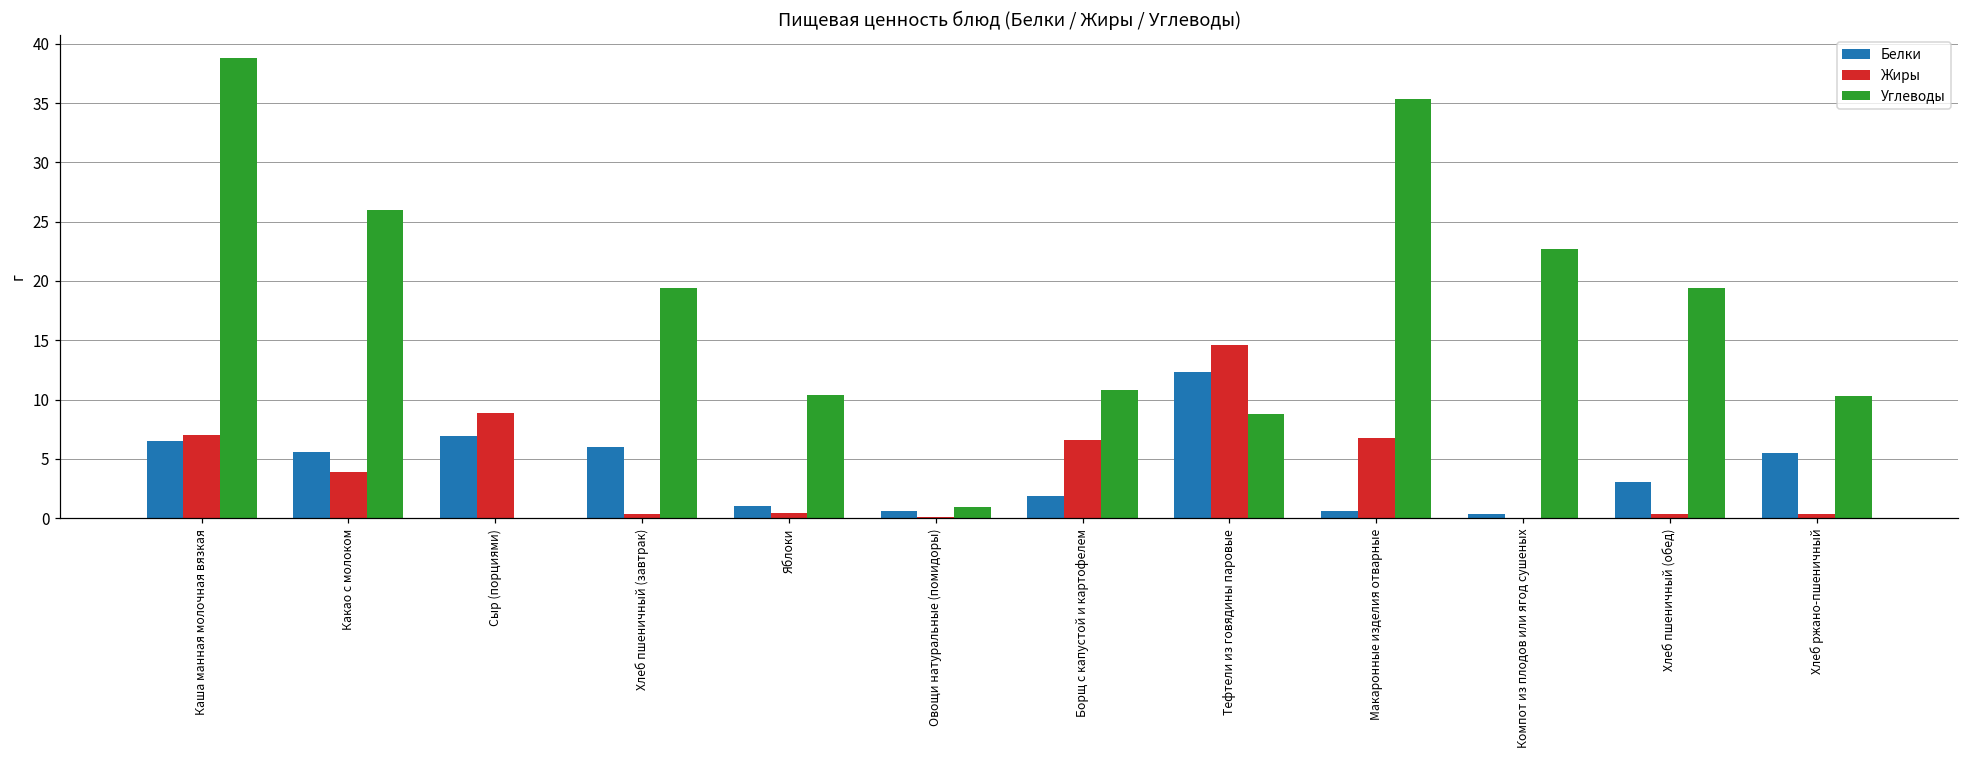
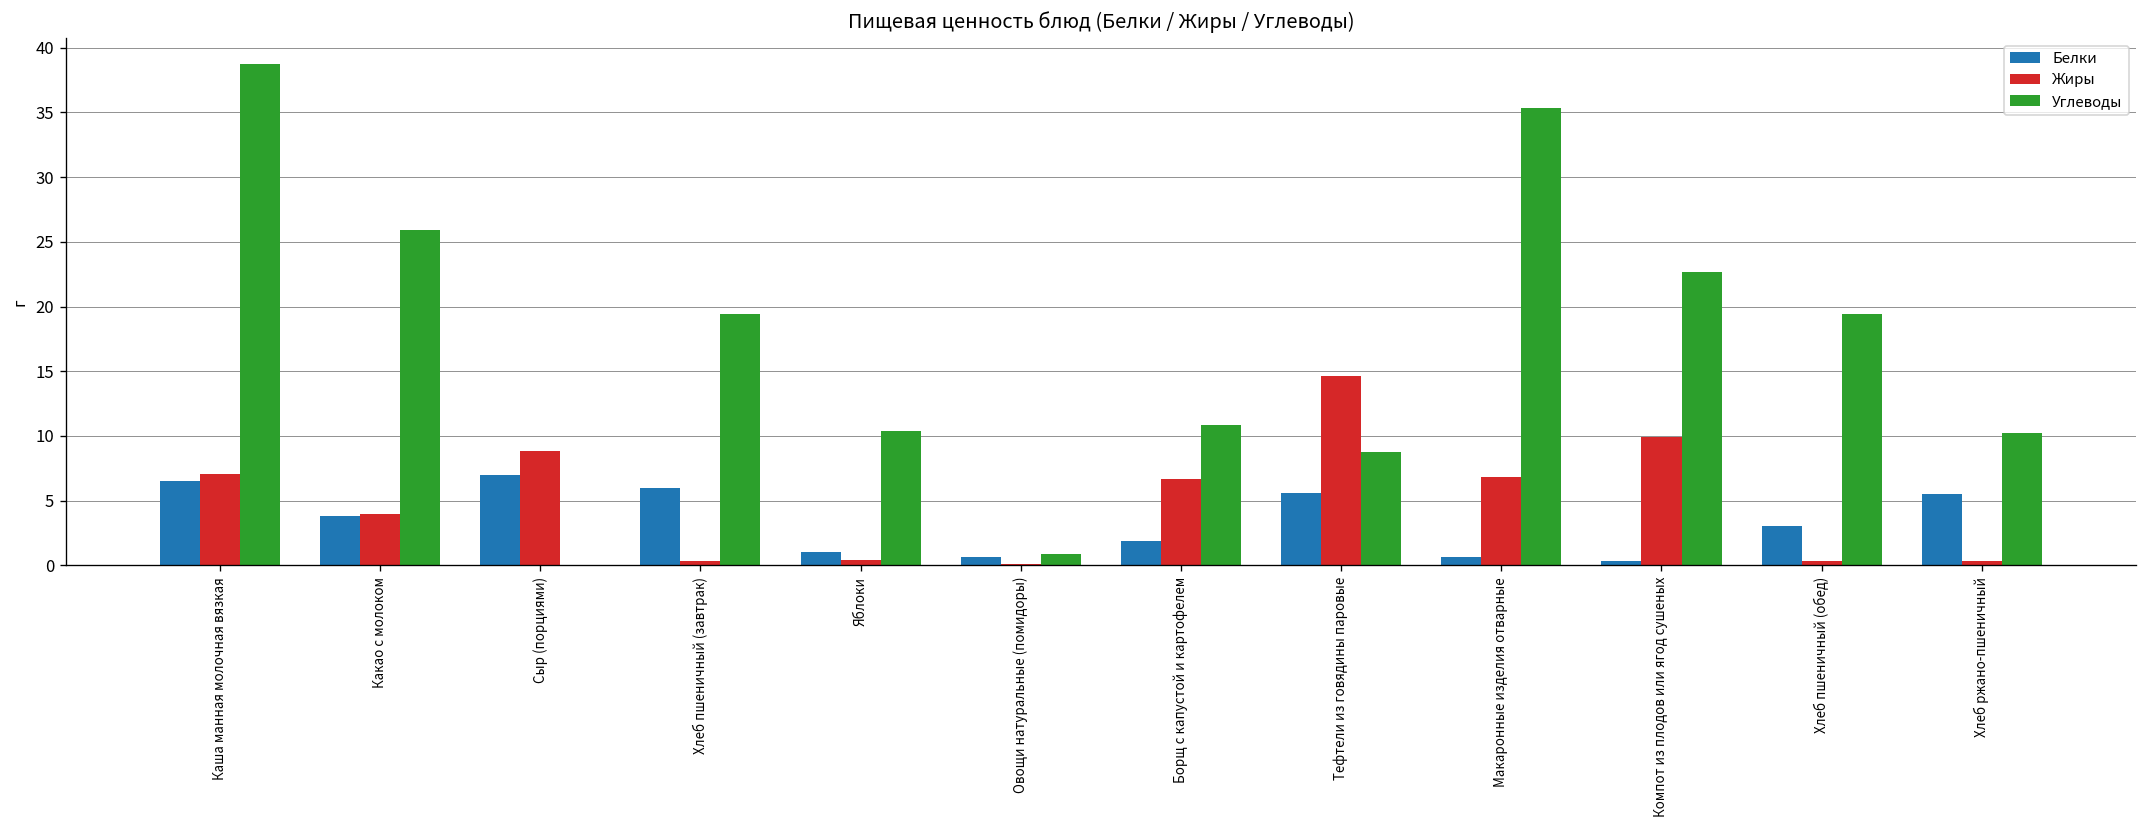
  {
    "Белки": {
      "Каша манная молочная вязкая": 6.5,
-     "Какао с молоком": 5.5,
+     "Какао с молоком": 3.8,
      "Сыр (порциями)": 7.0,
      "Хлеб пшеничный (завтрак)": 6.0,
      "Яблоки": 1.0,
      "Овощи натуральные (помидоры)": 0.6,
      "Борщ с капустой и картофелем": 1.9,
-     "Тефтели из говядины паровые": 12.4,
+     "Тефтели из говядины паровые": 5.6,
      "Макаронные изделия отварные": 0.6,
      "Компот из плодов или ягод сушеных": 0.3,
      "Хлеб пшеничный (обед)": 3.0,
      "Хлеб ржано-пшеничный": 5.5
    },
    "Жиры": {
      "Каша манная молочная вязкая": 7.0,
      "Какао с молоком": 3.9,
      "Сыр (порциями)": 8.9,
      "Хлеб пшеничный (завтрак)": 0.3,
      "Яблоки": 0.4,
      "Борщ с капустой и картофелем": 6.6,
      "Тефтели из говядины паровые": 14.6,
      "Макаронные изделия отварные": 6.8,
-     "Компот из плодов или ягод сушеных": 0.0,
+     "Компот из плодов или ягод сушеных": 9.9,
      "Хлеб пшеничный (обед)": 0.3,
      "Хлеб ржано-пшеничный": 0.4
    },
    "Углеводы": {
      "Каша манная молочная вязкая": 38.8,
      "Какао с молоком": 26.0,
      "Сыр (порциями)": 0.0,
      "Хлеб пшеничный (завтрак)": 19.4,
      "Яблоки": 10.4,
      "Овощи натуральные (помидоры)": 0.9,
      "Борщ с капустой и картофелем": 10.8,
      "Тефтели из говядины паровые": 8.7,
      "Макаронные изделия отварные": 35.3,
      "Компот из плодов или ягод сушеных": 22.7,
      "Хлеб пшеничный (обед)": 19.4,
      "Хлеб ржано-пшеничный": 10.3
    }
  }
